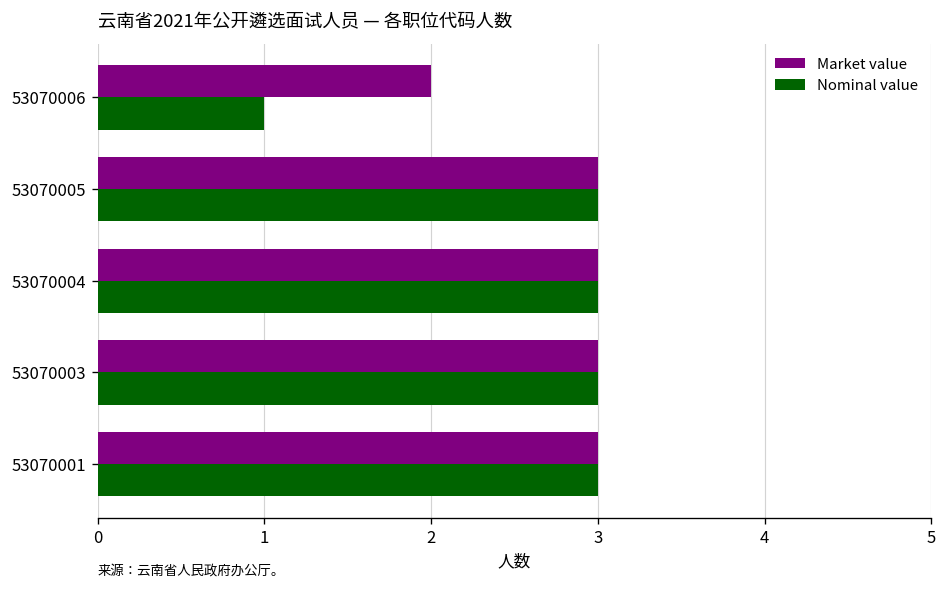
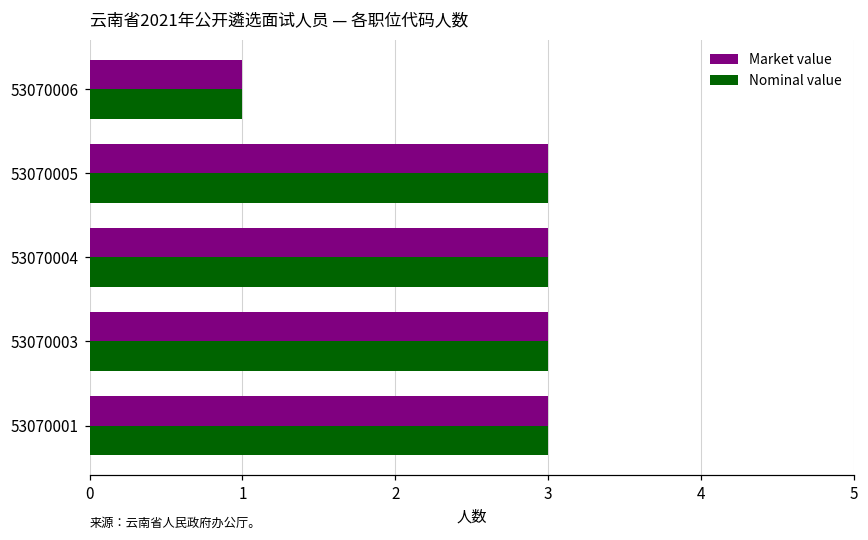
  {
    "Market value": {
-     "53070006": 2,
+     "53070006": 1,
      "53070005": 3,
      "53070004": 3,
      "53070003": 3,
      "53070001": 3
    },
    "Nominal value": {
      "53070006": 1,
      "53070005": 3,
      "53070004": 3,
      "53070003": 3,
      "53070001": 3
    }
  }
